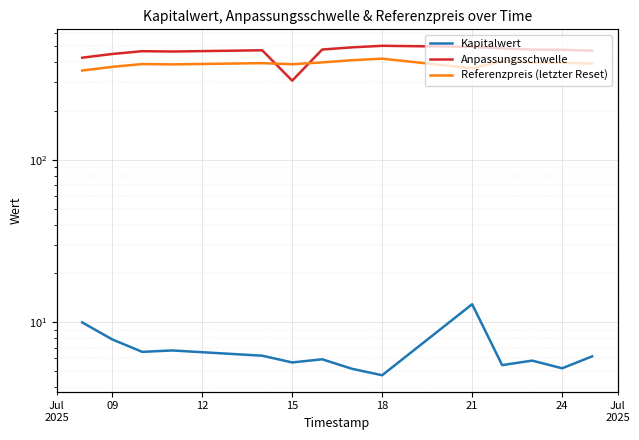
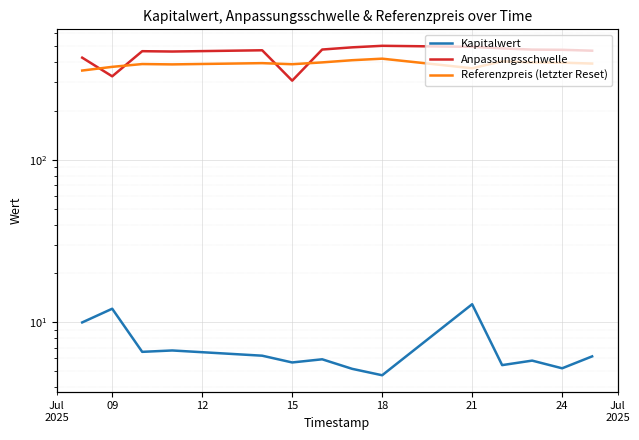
  {
    "Kapitalwert": {
-     "09": 8,
+     "09": 12,
      "15": 5.7,
      "18": 4.7,
      "21": 13,
      "24": 5.2
    },
    "Anpassungsschwelle": {
-     "09": 450,
+     "09": 330,
      "15": 310,
      "18": 500
    },
    "Referenzpreis (letzter Reset)": {
      "09": 370,
      "15": 390,
      "18": 420
    }
  }
